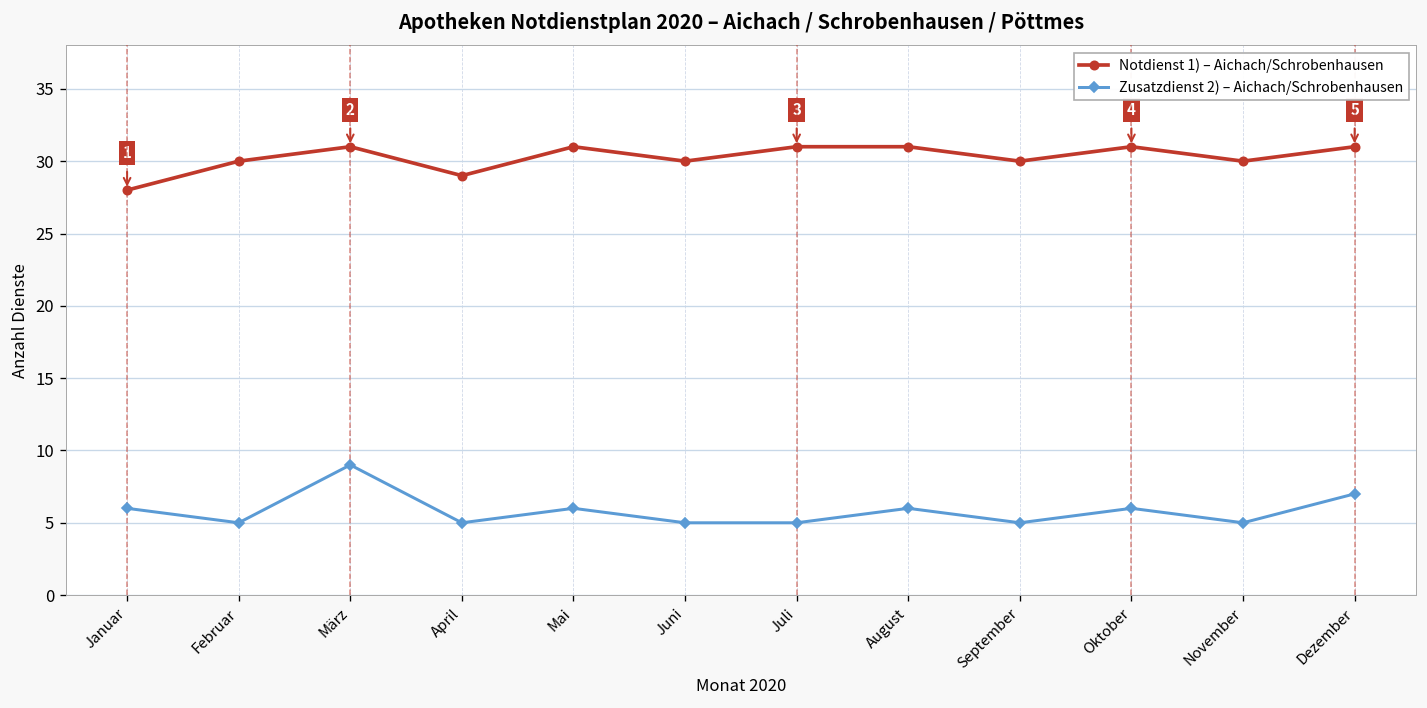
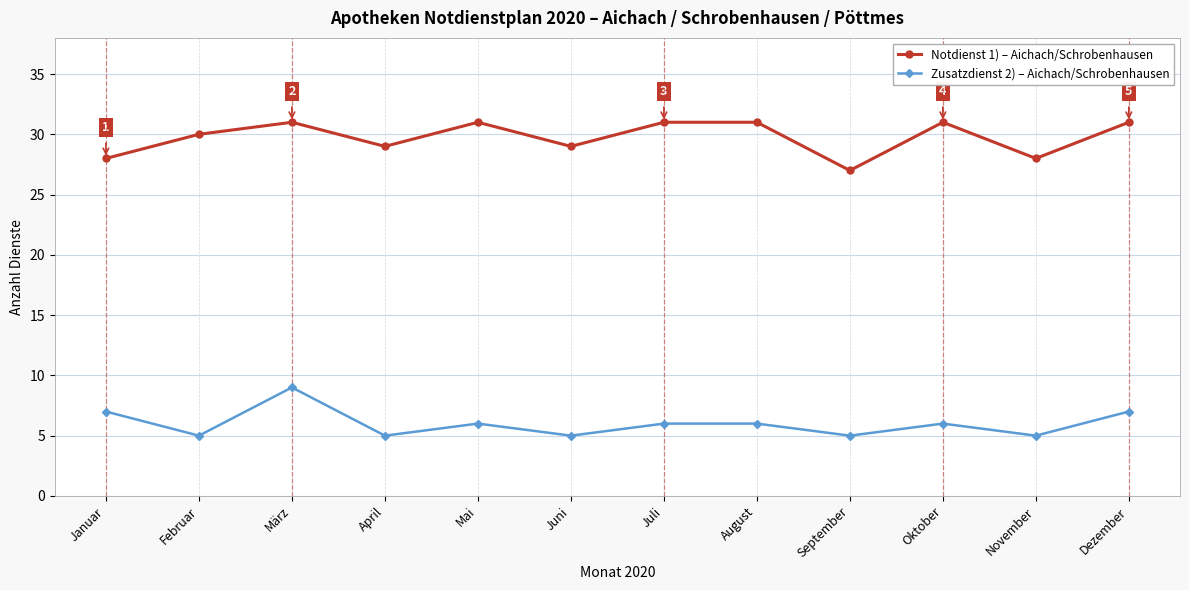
  {
    "Notdienst 1) – Aichach/Schrobenhausen": {
      "Februar": 30,
      "April": 29,
      "Mai": 31,
-     "Juni": 30,
+     "Juni": 29,
      "August": 31,
-     "September": 30,
-     "November": 30
+     "September": 27,
+     "November": 28
    },
    "Zusatzdienst 2) – Aichach/Schrobenhausen": {
-     "Januar": 6,
+     "Januar": 7,
      "Februar": 5,
      "März": 9,
      "April": 5,
      "Mai": 6,
      "Juni": 5,
-     "Juli": 5,
+     "Juli": 6,
      "August": 6,
      "September": 5,
      "Oktober": 6,
      "November": 5,
      "Dezember": 7
    }
  }
